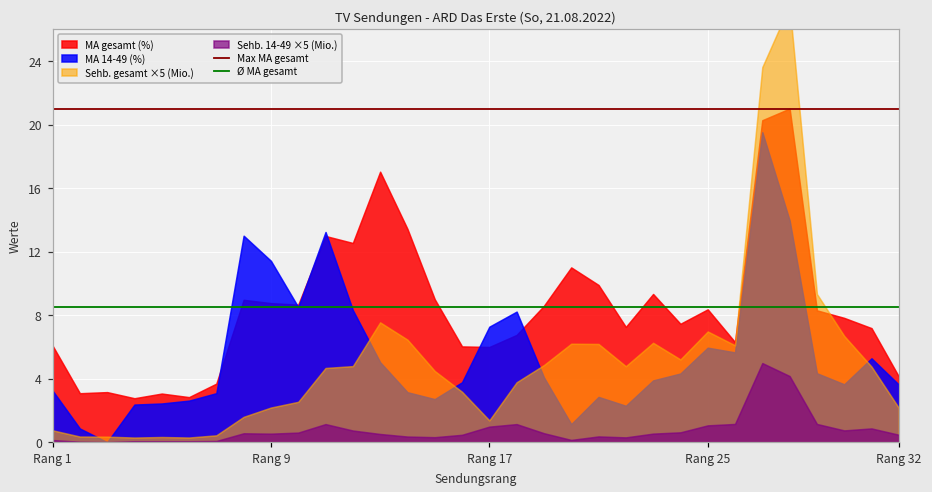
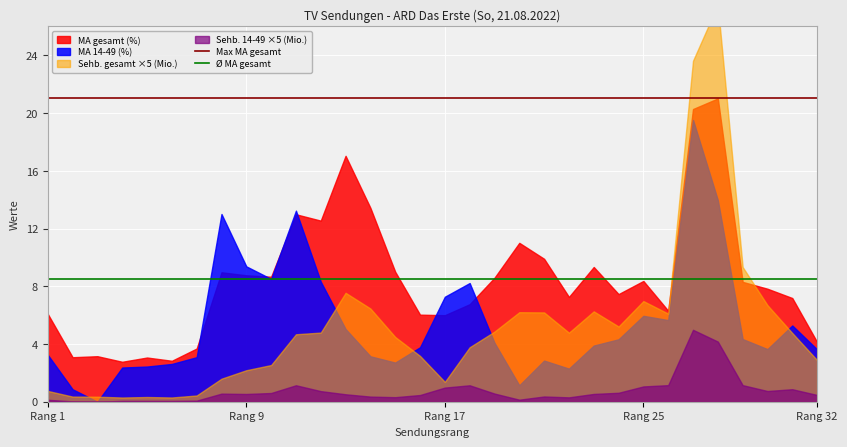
  {
    "MA gesamt (%)": {
      "Rang 1": 6.1,
      "Rang 9": 8.8,
      "Rang 17": 6.0,
      "Rang 25": 8.4,
      "Rang 32": 4.1
    },
    "MA 14-49 (%)": {
      "Rang 1": 3.2,
-     "Rang 9": 11.4,
+     "Rang 9": 9.4,
      "Rang 17": 7.3,
      "Rang 25": 6.0,
      "Rang 32": 3.6
    },
    "Sehb. gesamt ×5 (Mio.)": {
      "Rang 1": 0.7,
      "Rang 9": 2.2,
      "Rang 17": 1.4,
      "Rang 25": 7.0,
-     "Rang 32": 2.2
+     "Rang 32": 2.9
    },
    "Sehb. 14-49 ×5 (Mio.)": {
      "Rang 9": 0.5,
      "Rang 17": 1.0,
      "Rang 25": 1.1,
      "Rang 32": 0.5
    }
  }
